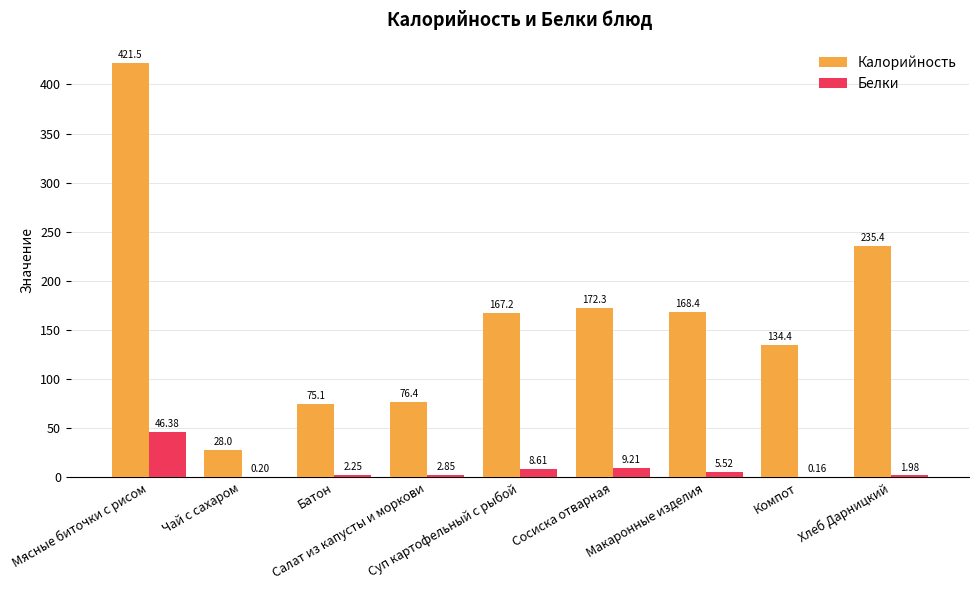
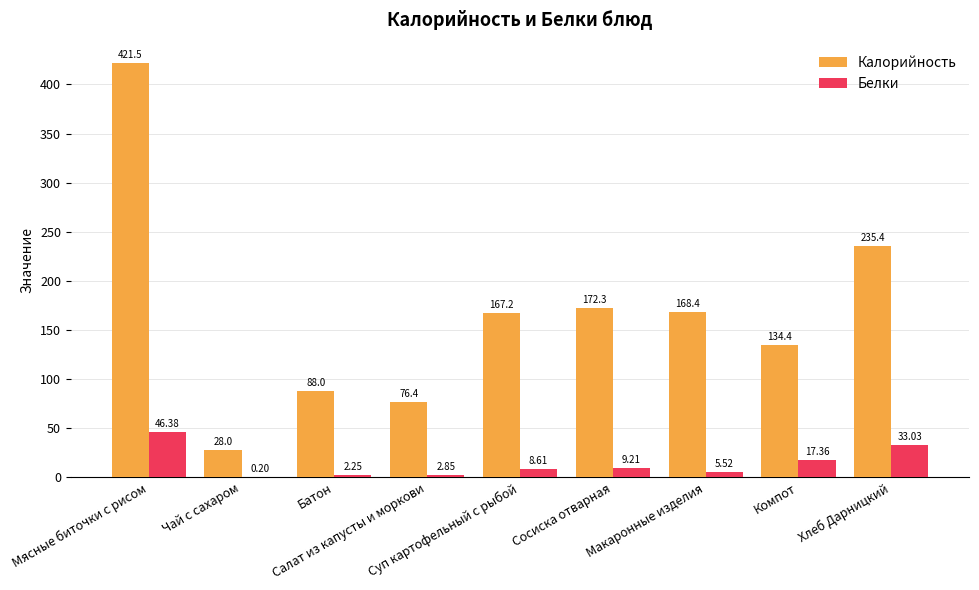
  {
    "Калорийность": {
      "Мясные биточки с рисом": 421.5,
      "Чай с сахаром": 28.0,
-     "Батон": 75.1,
+     "Батон": 88.0,
      "Салат из капусты и моркови": 76.4,
      "Суп картофельный с рыбой": 167.2,
      "Сосиска отварная": 172.3,
      "Макаронные изделия": 168.4,
      "Компот": 134.4,
      "Хлеб Дарницкий": 235.4
    },
    "Белки": {
      "Мясные биточки с рисом": 46.38,
      "Чай с сахаром": 0.20,
      "Батон": 2.25,
      "Салат из капусты и моркови": 2.85,
      "Суп картофельный с рыбой": 8.61,
      "Сосиска отварная": 9.21,
      "Макаронные изделия": 5.52,
-     "Компот": 0.16,
-     "Хлеб Дарницкий": 1.98
+     "Компот": 17.36,
+     "Хлеб Дарницкий": 33.03
    }
  }
